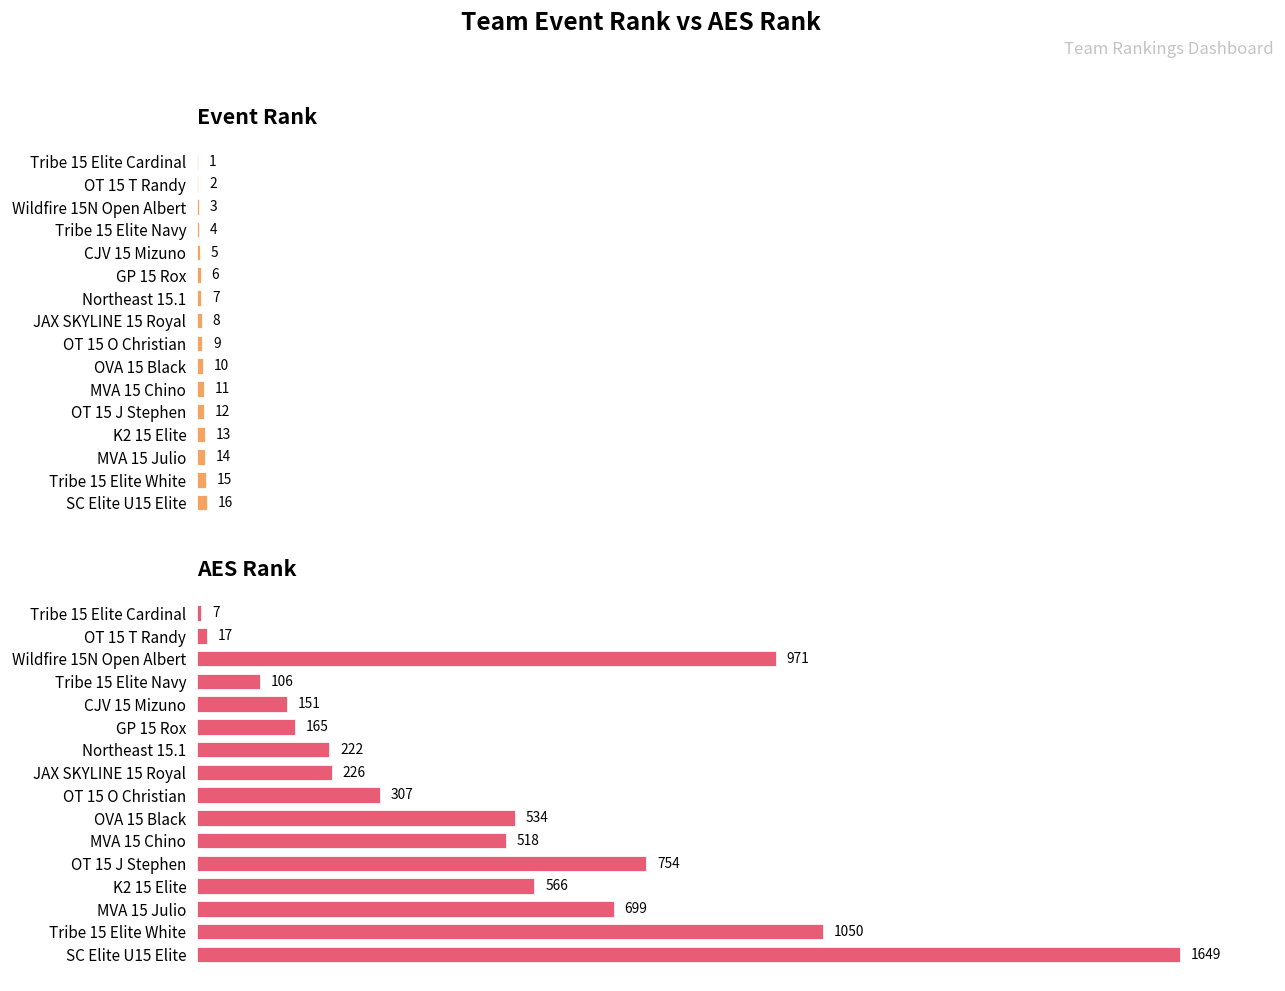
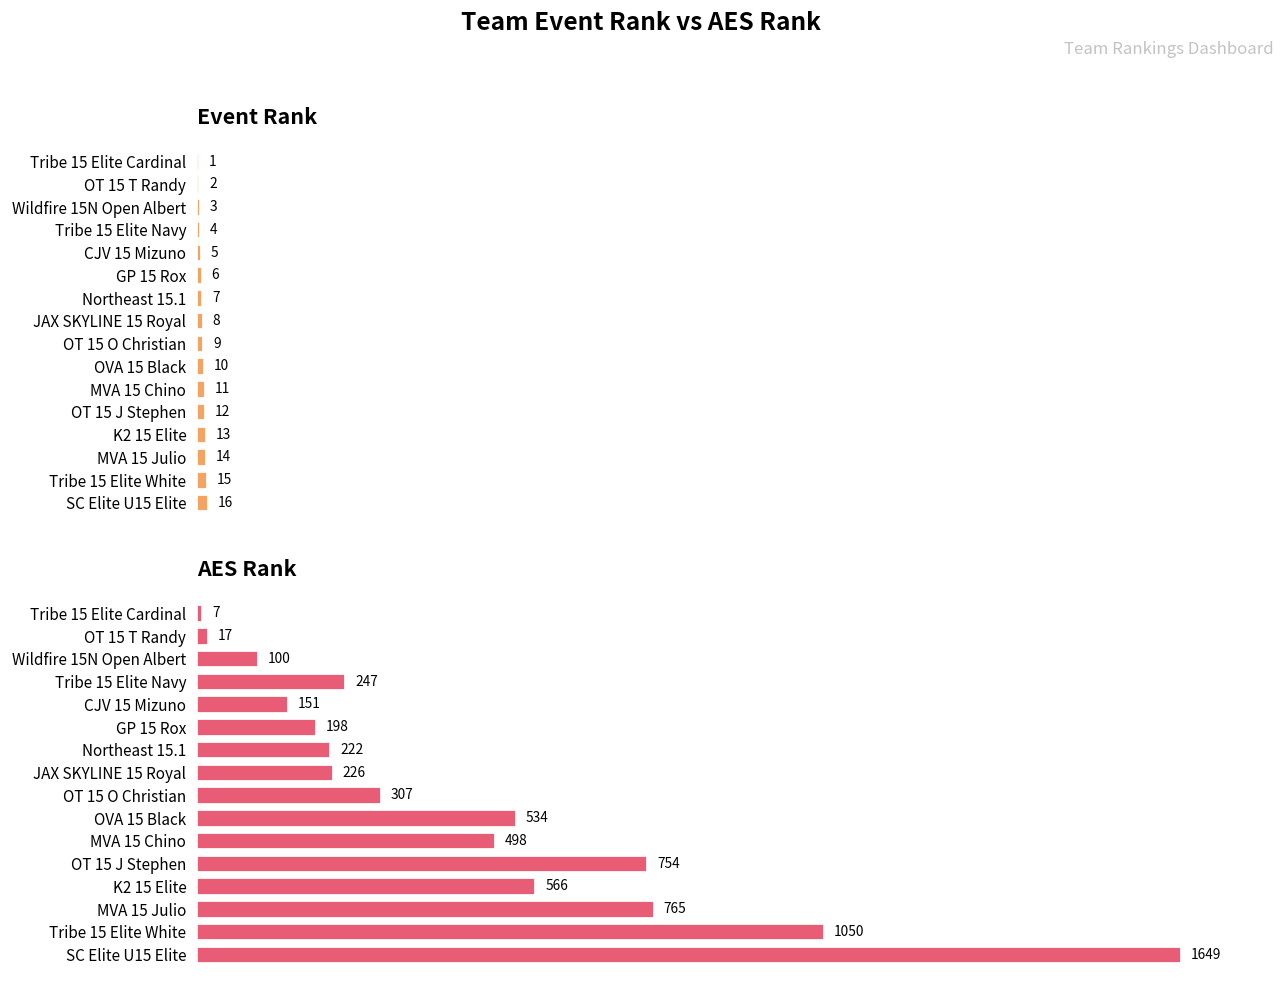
  {
    "Event Rank": {
      "Tribe 15 Elite Cardinal": 1,
      "OT 15 T Randy": 2,
      "Wildfire 15N Open Albert": 3,
      "Tribe 15 Elite Navy": 4,
      "CJV 15 Mizuno": 5,
      "GP 15 Rox": 6,
      "Northeast 15.1": 7,
      "JAX SKYLINE 15 Royal": 8,
      "OT 15 O Christian": 9,
      "OVA 15 Black": 10,
      "MVA 15 Chino": 11,
      "OT 15 J Stephen": 12,
      "K2 15 Elite": 13,
      "MVA 15 Julio": 14,
      "Tribe 15 Elite White": 15,
      "SC Elite U15 Elite": 16
    },
    "AES Rank": {
      "Tribe 15 Elite Cardinal": 7,
      "OT 15 T Randy": 17,
-     "Wildfire 15N Open Albert": 971,
-     "Tribe 15 Elite Navy": 106,
+     "Wildfire 15N Open Albert": 100,
+     "Tribe 15 Elite Navy": 247,
      "CJV 15 Mizuno": 151,
-     "GP 15 Rox": 165,
+     "GP 15 Rox": 198,
      "Northeast 15.1": 222,
      "JAX SKYLINE 15 Royal": 226,
      "OT 15 O Christian": 307,
      "OVA 15 Black": 534,
-     "MVA 15 Chino": 518,
+     "MVA 15 Chino": 498,
      "OT 15 J Stephen": 754,
      "K2 15 Elite": 566,
-     "MVA 15 Julio": 699,
+     "MVA 15 Julio": 765,
      "Tribe 15 Elite White": 1050,
      "SC Elite U15 Elite": 1649
    }
  }
